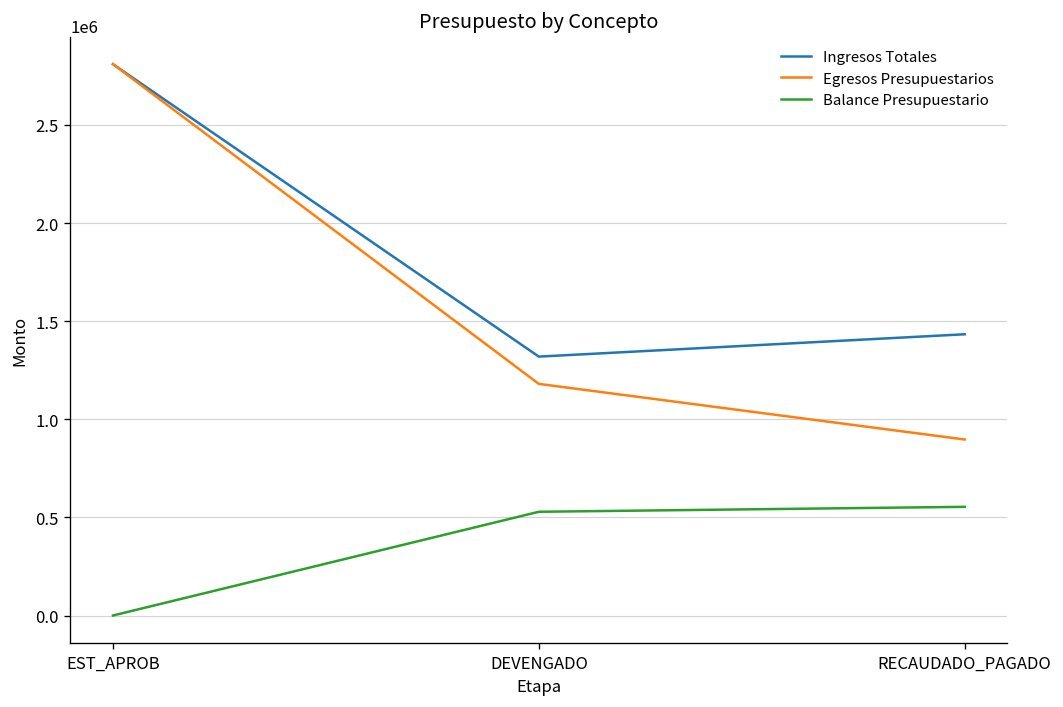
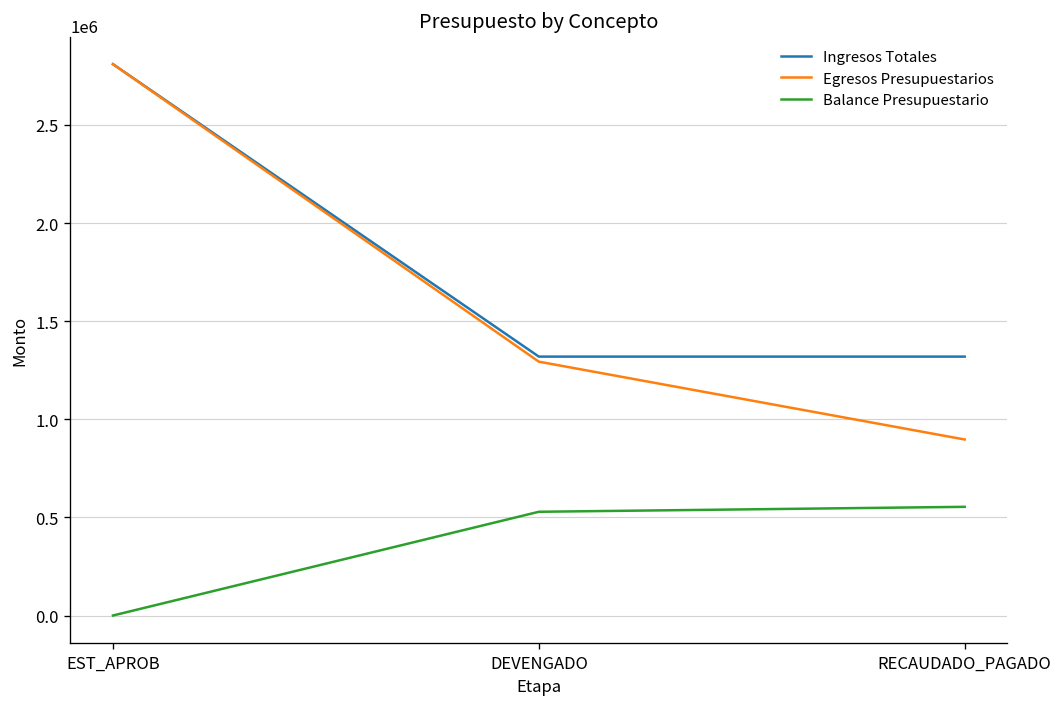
  {
    "Ingresos Totales": {
      "DEVENGADO": 1320000,
-     "RECAUDADO_PAGADO": 1430000
+     "RECAUDADO_PAGADO": 1320000
    },
    "Egresos Presupuestarios": {
-     "DEVENGADO": 1180000,
+     "DEVENGADO": 1290000,
      "RECAUDADO_PAGADO": 900000
    },
    "Balance Presupuestario": {
      "EST_APROB": 0,
      "DEVENGADO": 530000,
      "RECAUDADO_PAGADO": 550000
    }
  }
